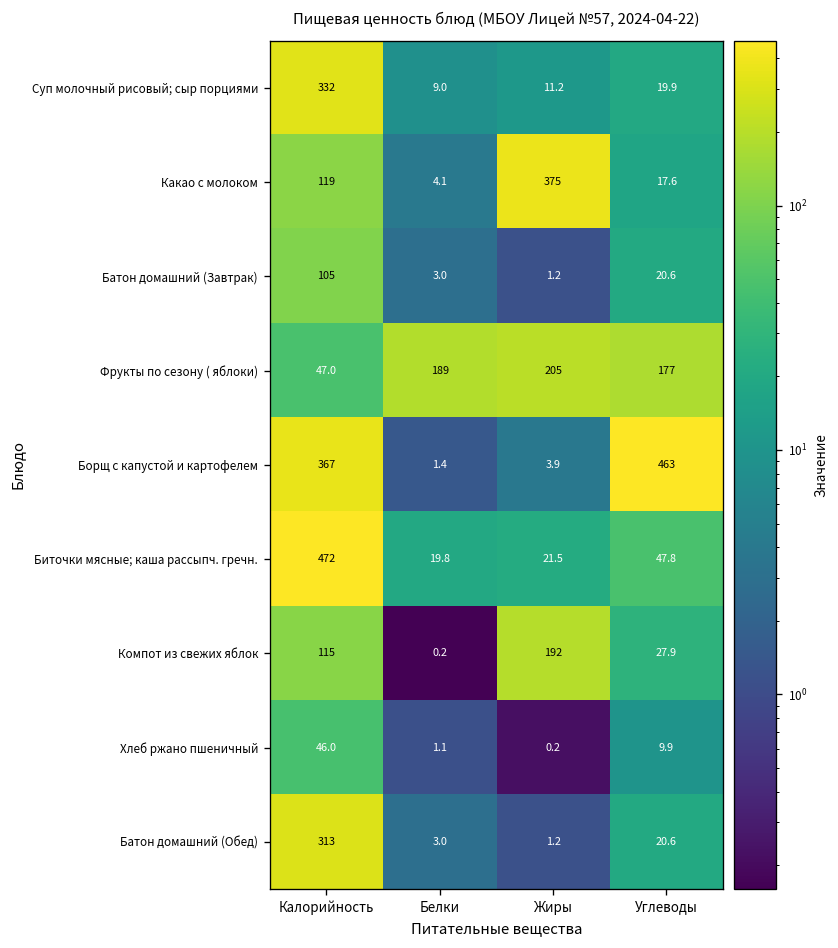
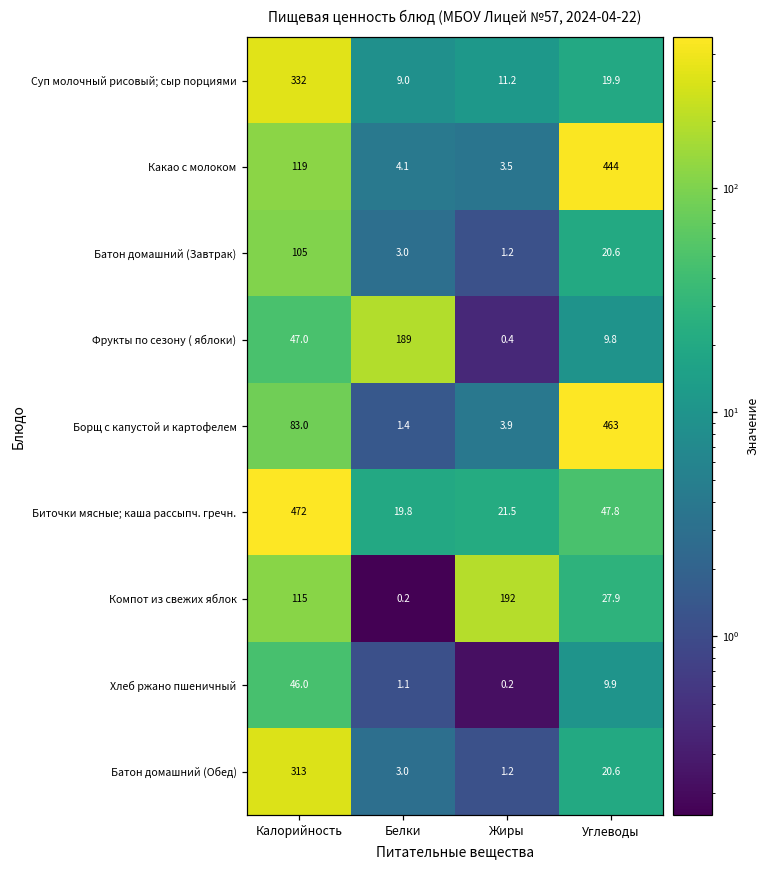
  {
    "Суп молочный рисовый; сыр порциями": {
      "Калорийность": 332,
      "Белки": 9.0,
      "Жиры": 11.2,
      "Углеводы": 19.9
    },
    "Какао с молоком": {
      "Калорийность": 119,
      "Белки": 4.1,
-     "Жиры": 375,
-     "Углеводы": 17.6
+     "Жиры": 3.5,
+     "Углеводы": 444
    },
    "Батон домашний (Завтрак)": {
      "Калорийность": 105,
      "Белки": 3.0,
      "Жиры": 1.2,
      "Углеводы": 20.6
    },
    "Фрукты по сезону ( яблоки)": {
      "Калорийность": 47.0,
      "Белки": 189,
-     "Жиры": 205,
-     "Углеводы": 177
+     "Жиры": 0.4,
+     "Углеводы": 9.8
    },
    "Борщ с капустой и картофелем": {
-     "Калорийность": 367,
+     "Калорийность": 83.0,
      "Белки": 1.4,
      "Жиры": 3.9,
      "Углеводы": 463
    },
    "Биточки мясные; каша рассыпч. гречн.": {
      "Калорийность": 472,
      "Белки": 19.8,
      "Жиры": 21.5,
      "Углеводы": 47.8
    },
    "Компот из свежих яблок": {
      "Калорийность": 115,
      "Белки": 0.2,
      "Жиры": 192,
      "Углеводы": 27.9
    },
    "Хлеб ржано пшеничный": {
      "Калорийность": 46.0,
      "Белки": 1.1,
      "Жиры": 0.2,
      "Углеводы": 9.9
    },
    "Батон домашний (Обед)": {
      "Калорийность": 313,
      "Белки": 3.0,
      "Жиры": 1.2,
      "Углеводы": 20.6
    }
  }
